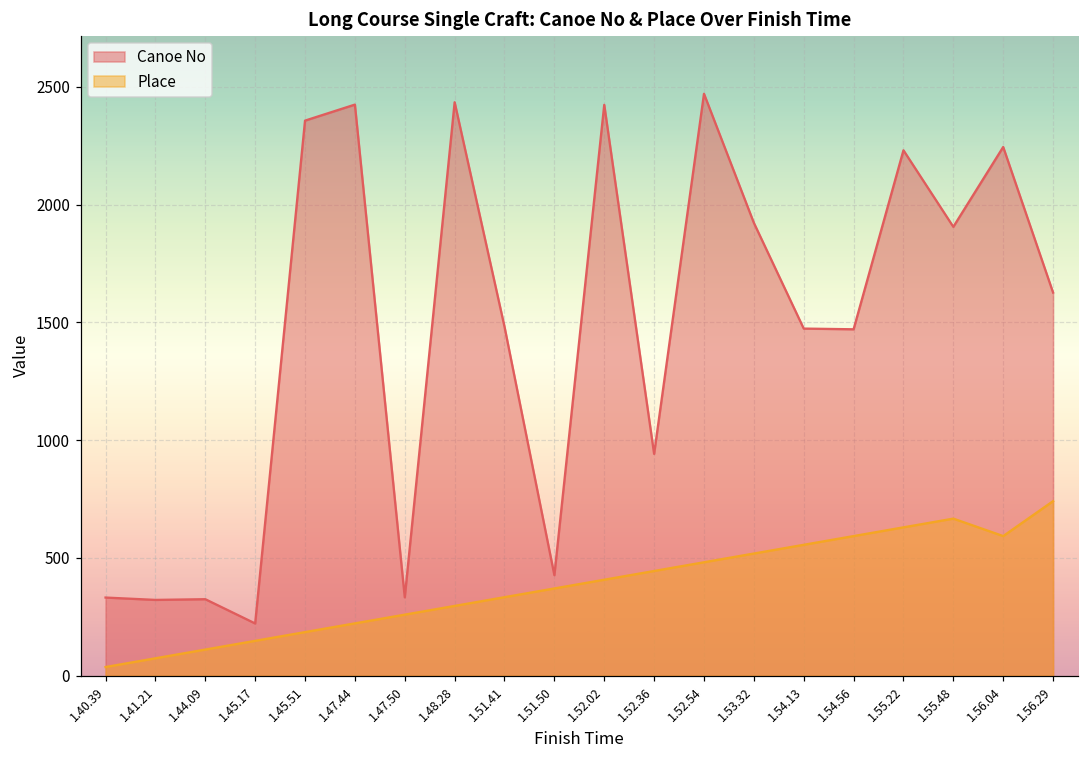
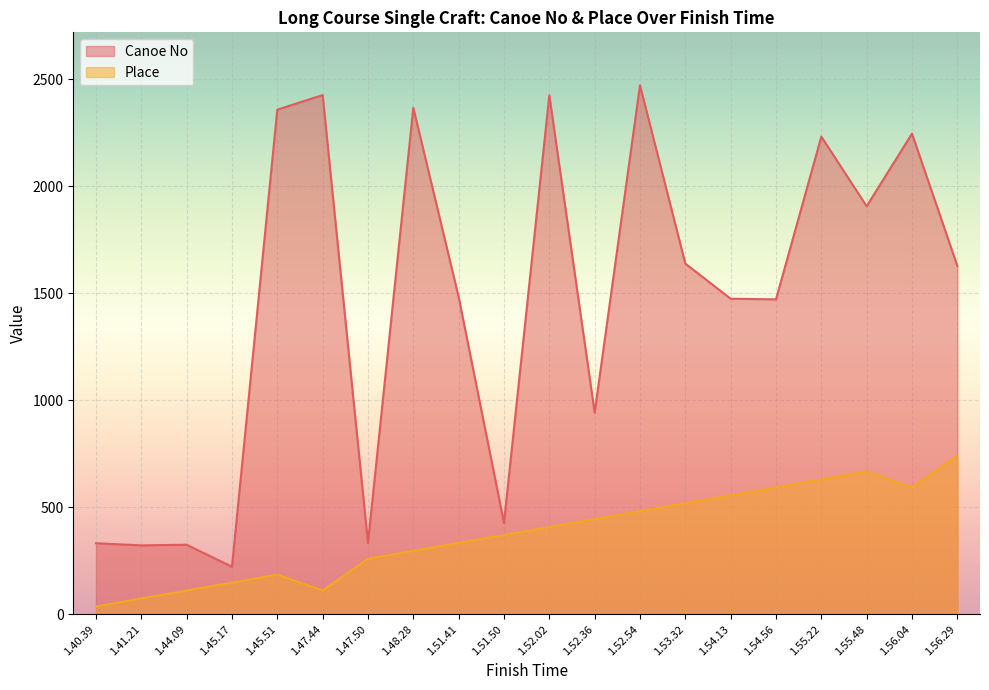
  {
    "Canoe No": {
      "1.40.39": 330,
      "1.41.21": 320,
      "1.44.09": 330,
      "1.45.17": 220,
      "1.45.51": 2360,
      "1.47.44": 2430,
      "1.47.50": 330,
-     "1.48.28": 2440,
+     "1.48.28": 2370,
      "1.51.41": 1480,
      "1.51.50": 430,
      "1.52.02": 2420,
      "1.52.36": 940,
      "1.52.54": 2470,
-     "1.53.32": 1920,
+     "1.53.32": 1640,
      "1.54.13": 1470,
      "1.54.56": 1470,
      "1.55.22": 2230,
      "1.55.48": 1910,
      "1.56.04": 2250,
      "1.56.29": 1630
    },
    "Place": {
      "1.40.39": 40,
      "1.41.21": 70,
      "1.44.09": 110,
      "1.45.17": 150,
      "1.45.51": 190,
-     "1.47.44": 220,
+     "1.47.44": 110,
      "1.47.50": 260,
      "1.48.28": 300,
      "1.51.41": 330,
      "1.51.50": 370,
      "1.52.02": 410,
      "1.52.36": 440,
      "1.52.54": 480,
      "1.53.32": 520,
      "1.54.13": 560,
      "1.54.56": 590,
      "1.55.22": 630,
      "1.55.48": 670,
      "1.56.04": 590,
      "1.56.29": 740
    }
  }
